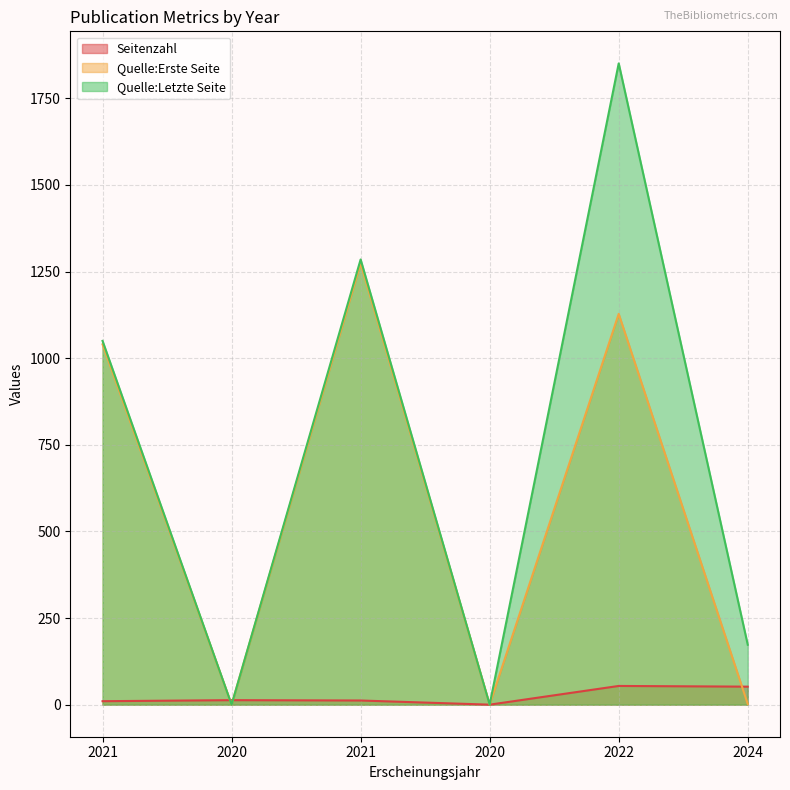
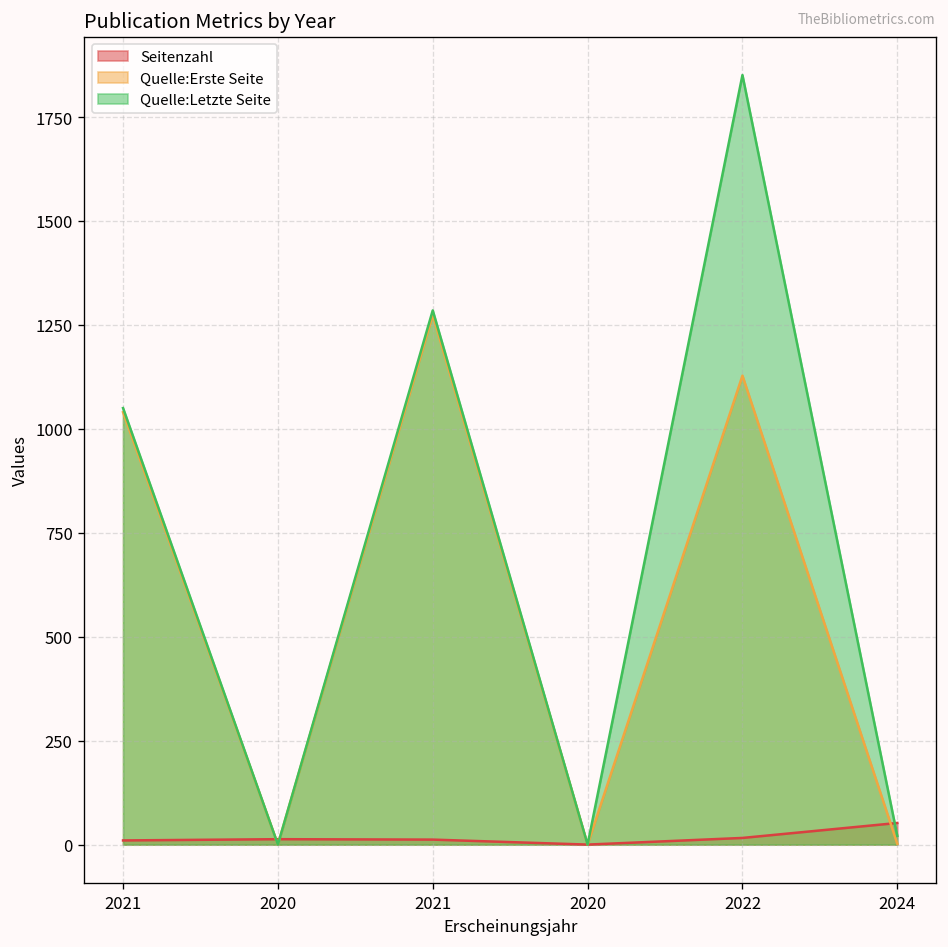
  {
    "Seitenzahl": {
-     "2022": 50,
+     "2022": 20,
      "2024": 50
    },
    "Quelle:Erste Seite": {
      "2022": 1130,
      "2024": 0
    },
    "Quelle:Letzte Seite": {
      "2022": 1850,
-     "2024": 170
+     "2024": 20
    }
  }
